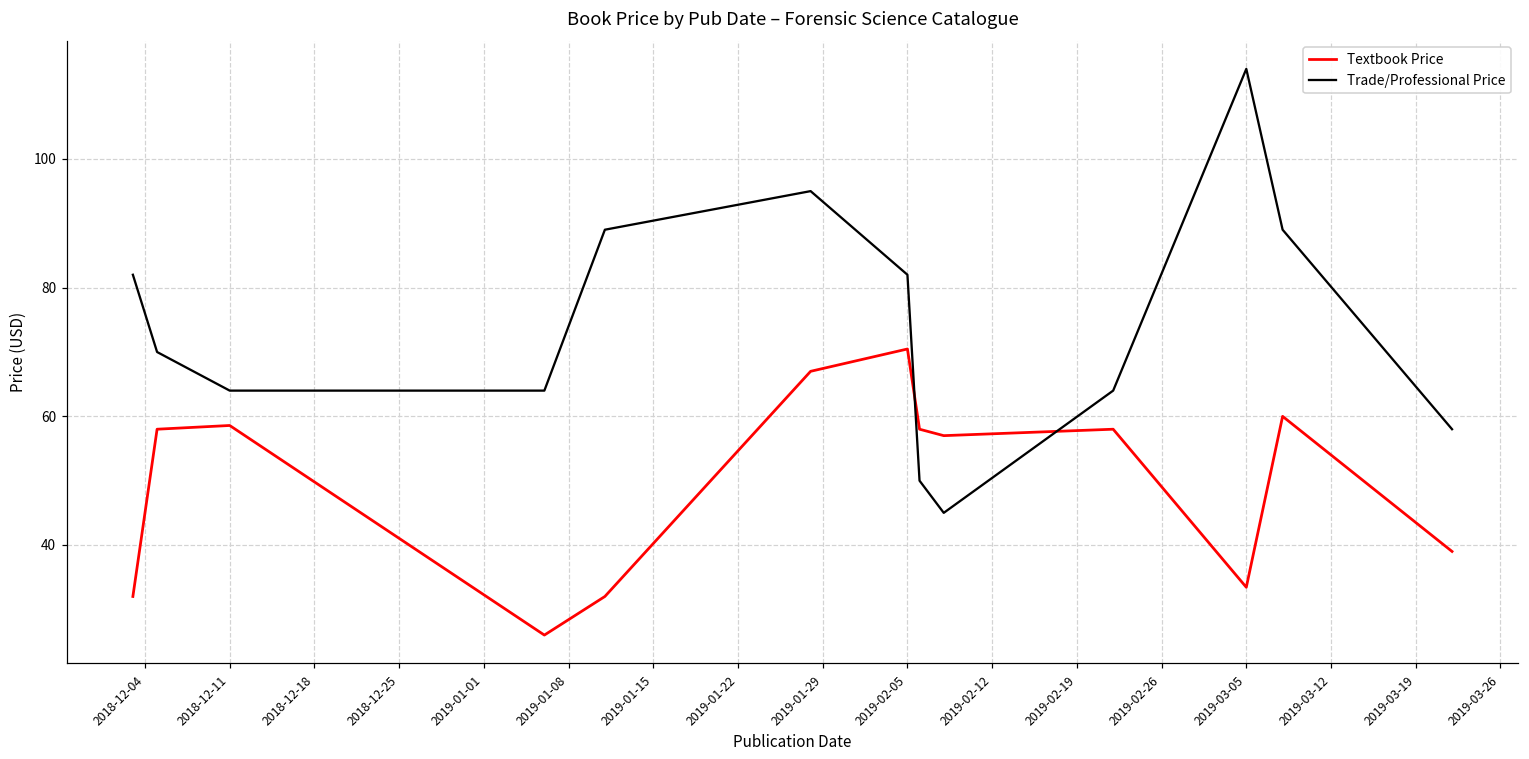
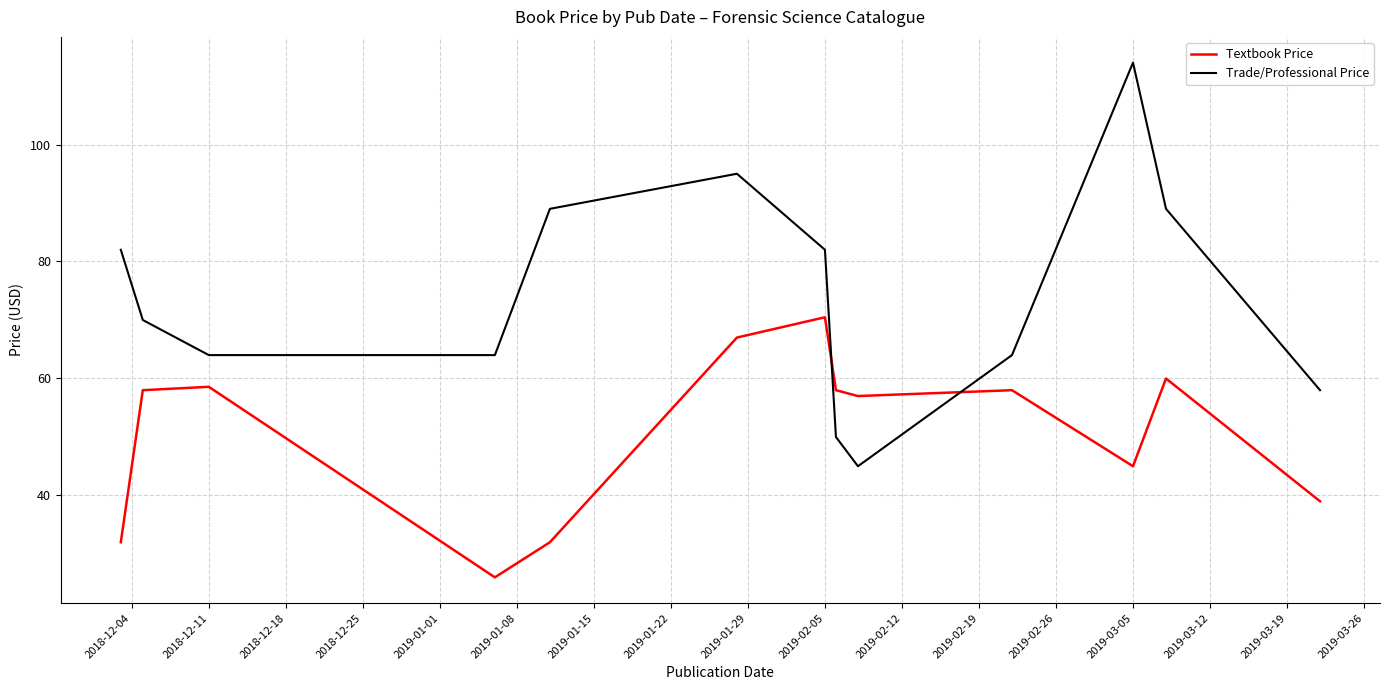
  {
    "Textbook Price": {
      "2018-12-11": 59,
      "2019-02-05": 70,
-     "2019-03-05": 33
+     "2019-03-05": 45
    },
    "Trade/Professional Price": {
      "2018-12-11": 64,
      "2019-02-05": 82,
      "2019-03-05": 114
    }
  }
